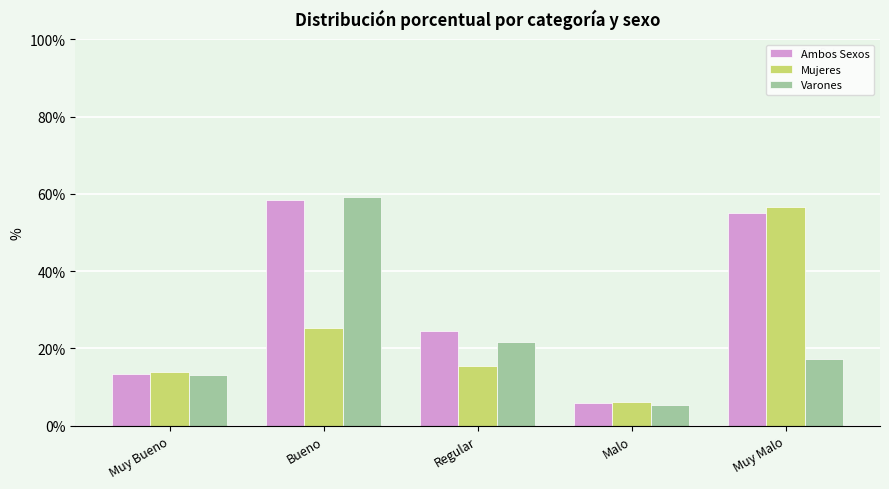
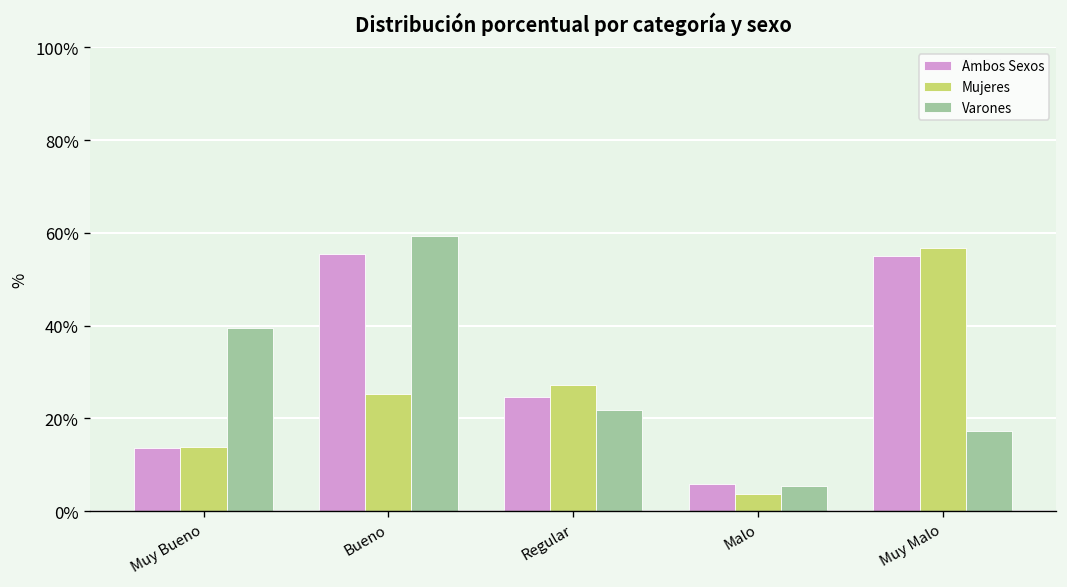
  {
    "Ambos Sexos": {
      "Muy Bueno": "14%",
-     "Bueno": "58%",
+     "Bueno": "56%",
      "Regular": "25%",
      "Malo": "6%",
      "Muy Malo": "55%"
    },
    "Mujeres": {
      "Muy Bueno": "14%",
      "Bueno": "25%",
-     "Regular": "16%",
-     "Malo": "6%",
+     "Regular": "27%",
+     "Malo": "4%",
      "Muy Malo": "57%"
    },
    "Varones": {
-     "Muy Bueno": "13%",
+     "Muy Bueno": "40%",
      "Bueno": "59%",
      "Regular": "22%",
      "Malo": "5%",
      "Muy Malo": "17%"
    }
  }
